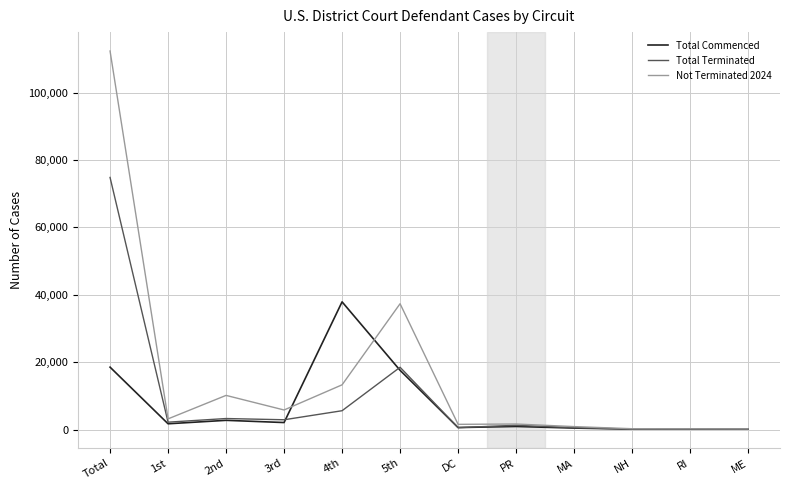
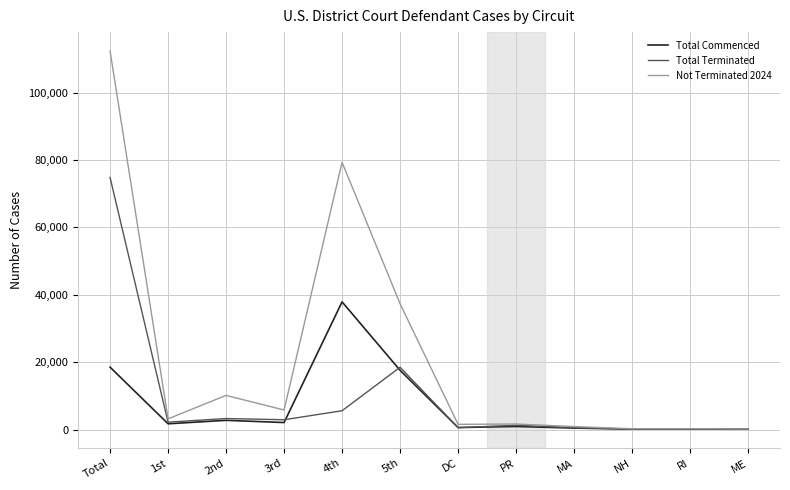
  {
    "Total Commenced": {
      "Total": "19,000",
      "3rd": "2,000",
      "4th": "38,000",
      "5th": "18,000"
    },
    "Total Terminated": {
      "Total": "75,000",
      "3rd": "3,000",
      "4th": "6,000",
      "5th": "18,000"
    },
    "Not Terminated 2024": {
      "Total": "112,000",
      "1st": "3,000",
      "2nd": "10,000",
      "3rd": "6,000",
-     "4th": "13,000",
+     "4th": "79,000",
      "5th": "37,000",
      "DC": "2,000"
    }
  }
